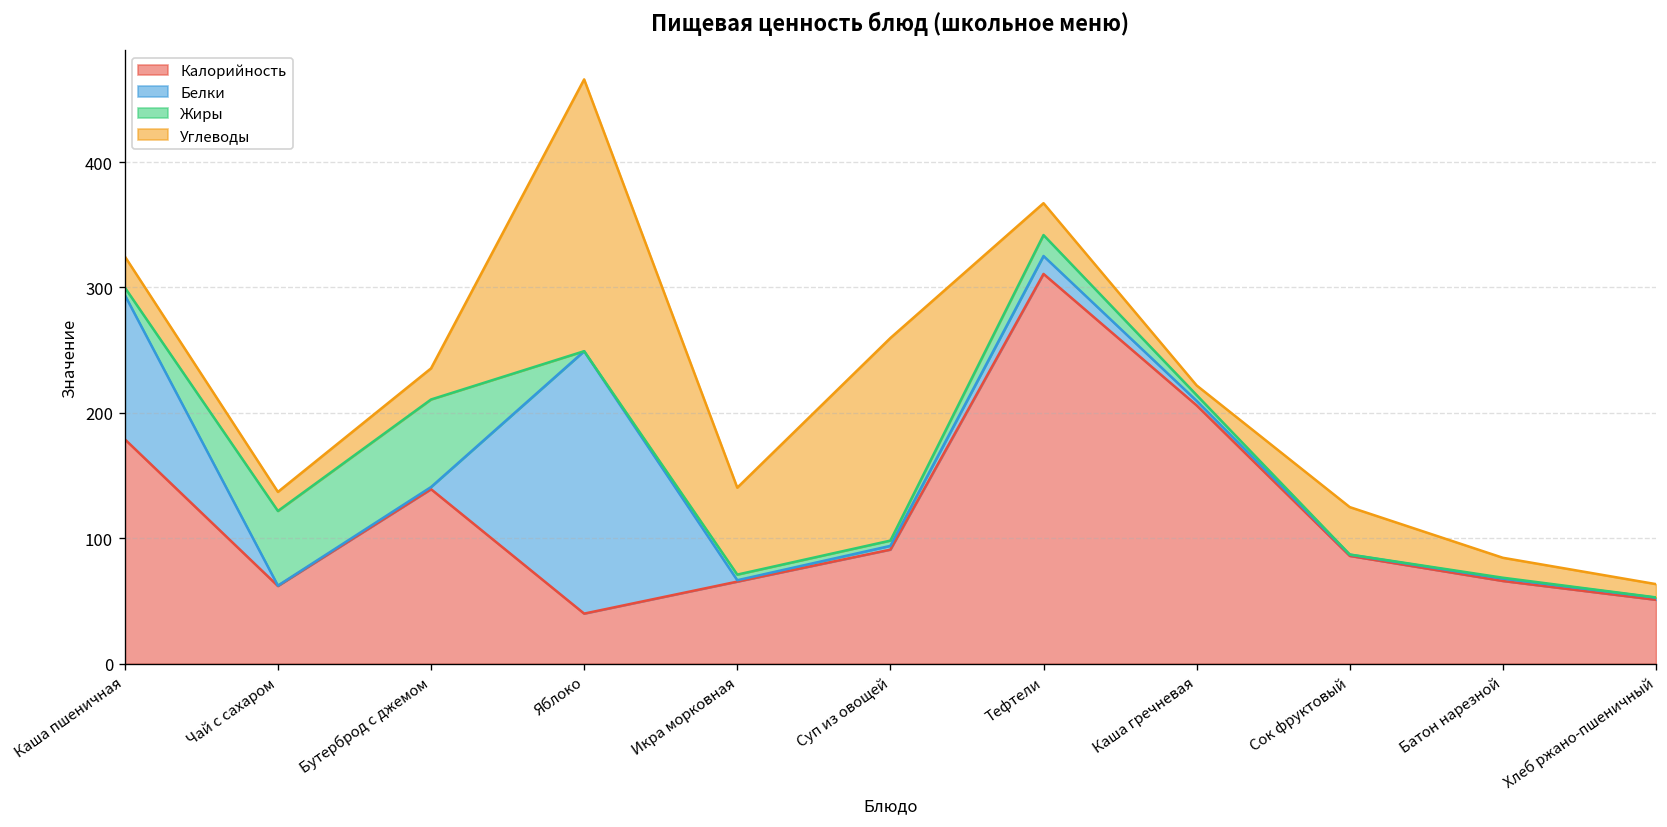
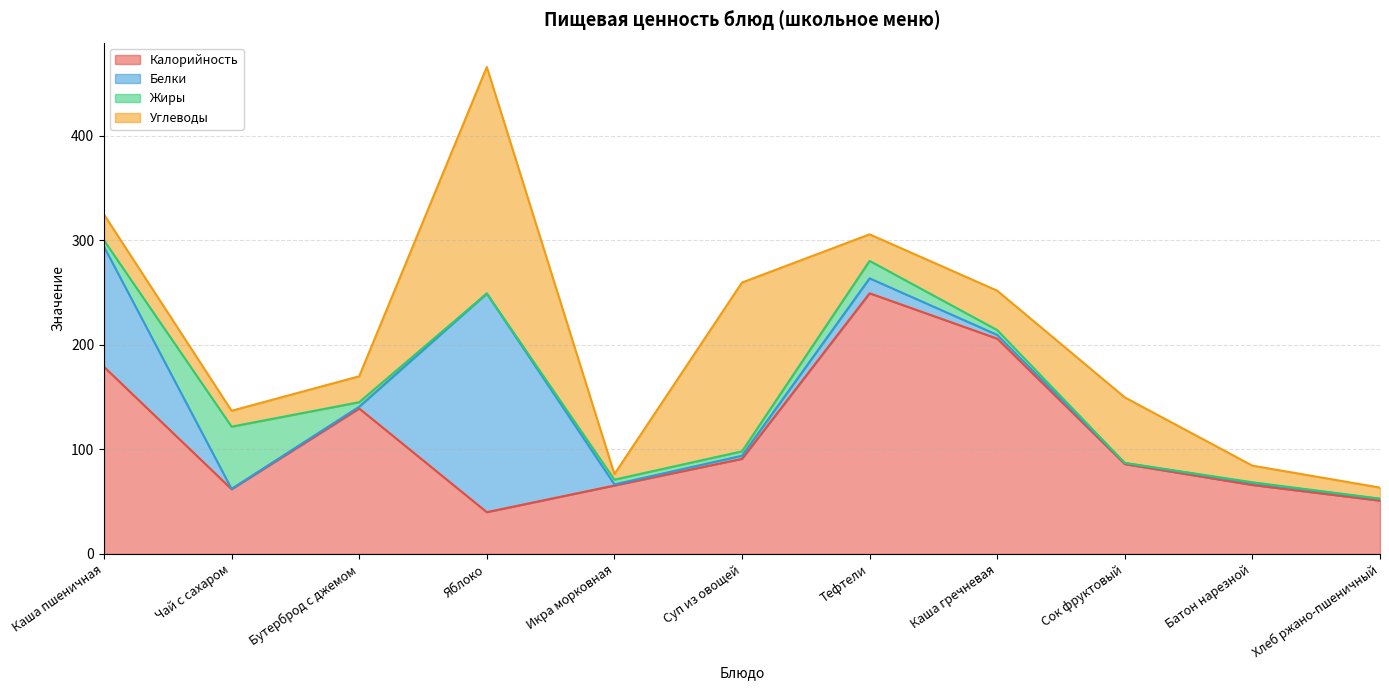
  {
    "Калорийность": {
      "Каша пшеничная": 179,
      "Яблоко": 40,
      "Суп из овощей": 91,
-     "Тефтели": 311,
+     "Тефтели": 249,
      "Каша гречневая": 206
    },
    "Белки": {
      "Каша пшеничная": 115,
      "Суп из овощей": 3,
      "Тефтели": 14,
      "Каша гречневая": 4
    },
    "Жиры": {
      "Каша пшеничная": 6,
      "Чай с сахаром": 60,
-     "Бутерброд с джемом": 70,
+     "Бутерброд с джемом": 4,
      "Икра морковная": 5,
      "Суп из овощей": 4,
      "Тефтели": 17,
      "Каша гречневая": 5
    },
    "Углеводы": {
      "Каша пшеничная": 25,
      "Чай с сахаром": 15,
      "Бутерброд с джемом": 25,
      "Яблоко": 217,
-     "Икра морковная": 69,
+     "Икра морковная": 5,
      "Суп из овощей": 162,
      "Тефтели": 25,
-     "Каша гречневая": 8,
-     "Сок фруктовый": 38,
+     "Каша гречневая": 38,
+     "Сок фруктовый": 63,
      "Батон нарезной": 16,
      "Хлеб ржано-пшеничный": 11
    }
  }
